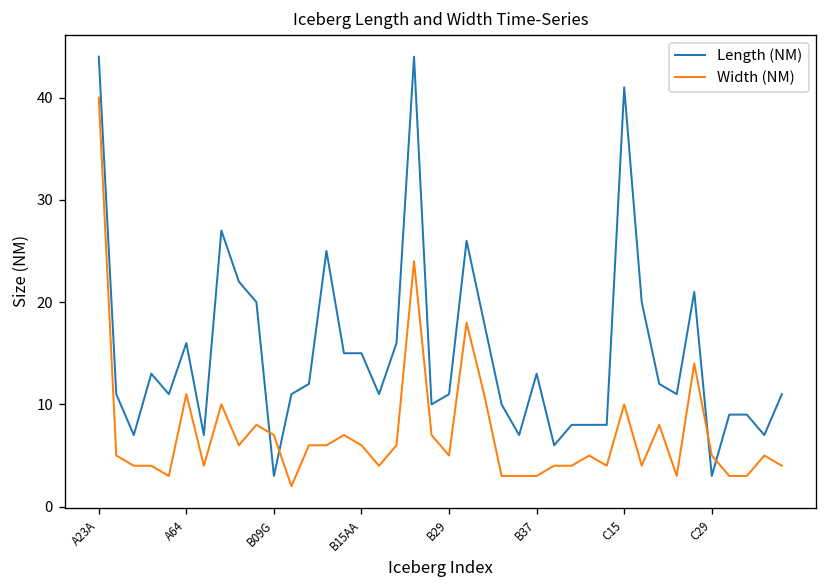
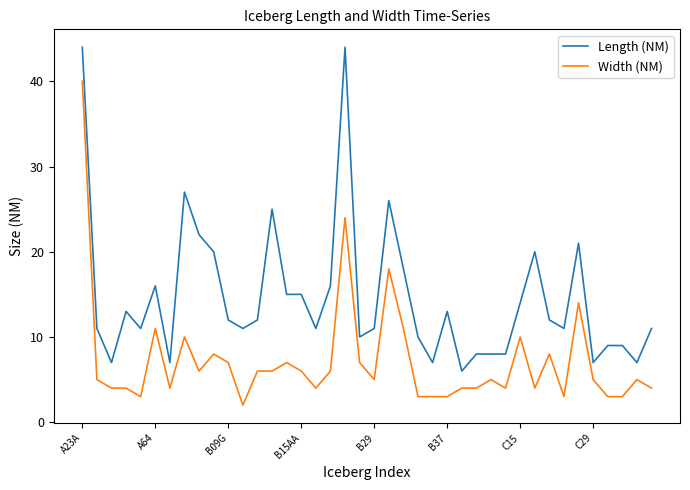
  {
    "Length (NM)": {
      "A23A": 44,
      "A64": 16,
-     "B09G": 3,
+     "B09G": 12,
      "B15AA": 15,
      "B29": 11,
      "B37": 13,
-     "C15": 41,
-     "C29": 3
+     "C15": 14,
+     "C29": 7
    },
    "Width (NM)": {
      "A23A": 40,
      "A64": 11,
      "B09G": 7,
      "B15AA": 6,
      "B29": 5,
      "B37": 3,
      "C15": 10,
      "C29": 5
    }
  }
